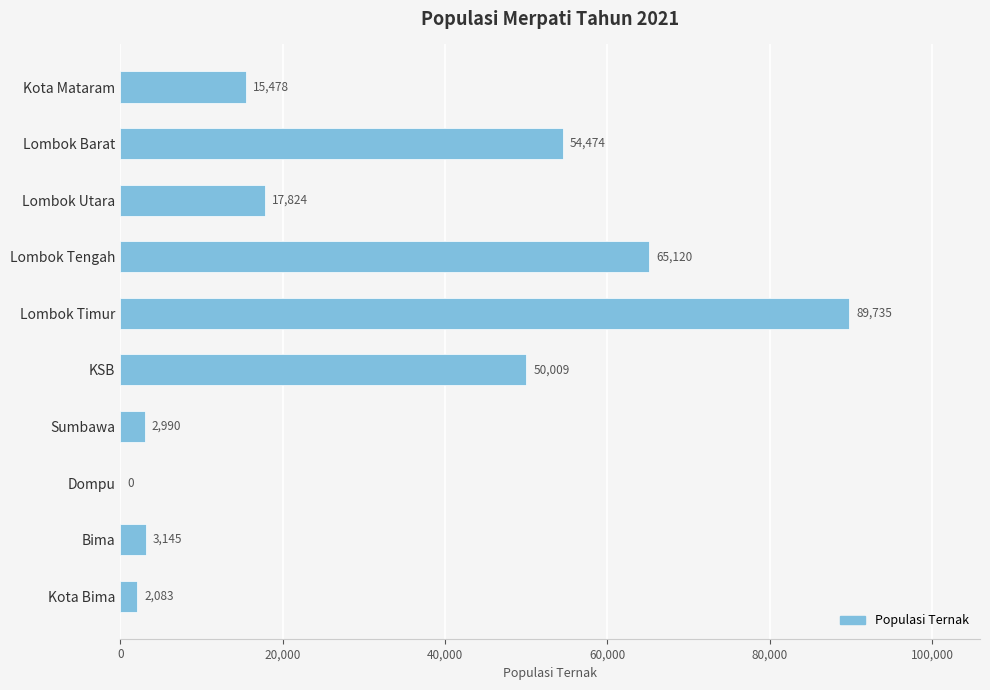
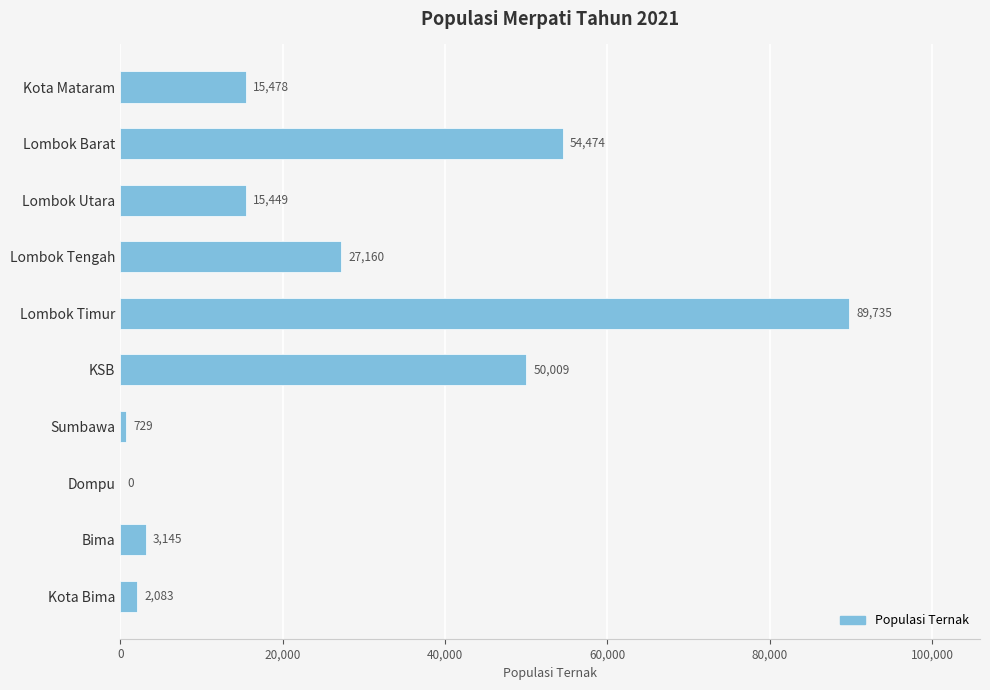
  {
    "Kota Mataram": "15,478",
    "Lombok Barat": "54,474",
-   "Lombok Utara": "17,824",
-   "Lombok Tengah": "65,120",
+   "Lombok Utara": "15,449",
+   "Lombok Tengah": "27,160",
    "Lombok Timur": "89,735",
    "KSB": "50,009",
-   "Sumbawa": "2,990",
+   "Sumbawa": "729",
    "Dompu": "0",
    "Bima": "3,145",
    "Kota Bima": "2,083"
  }
